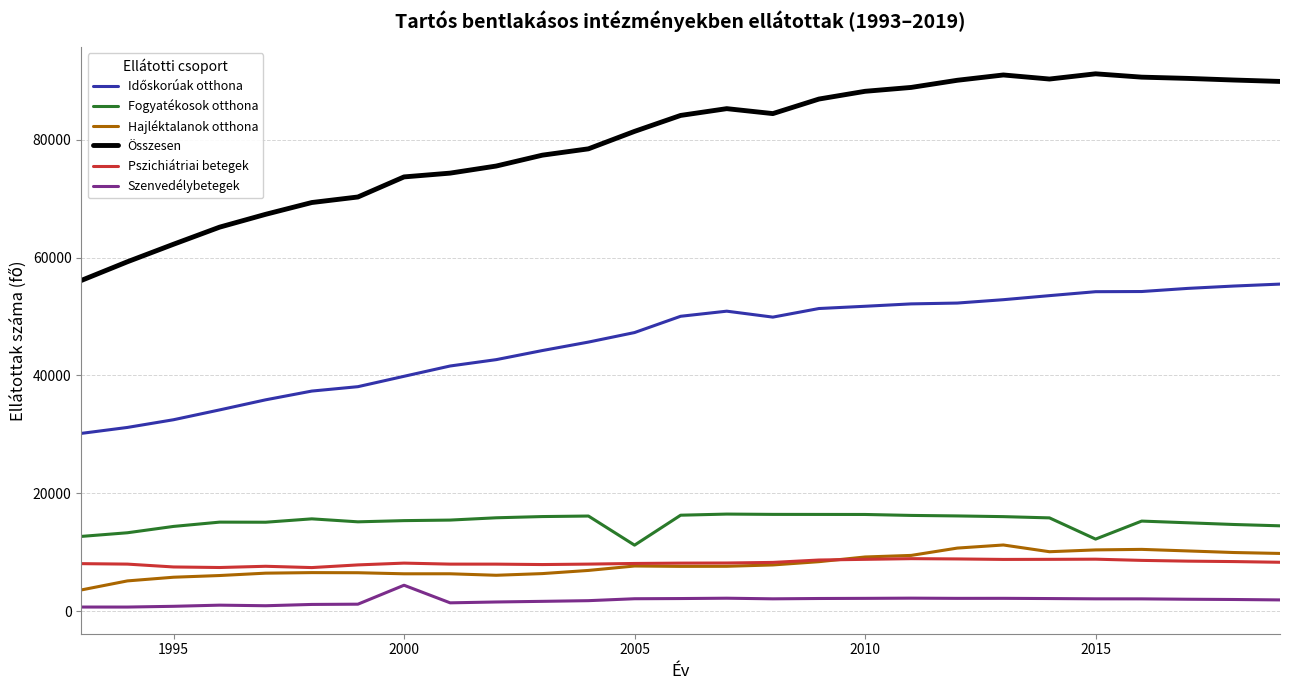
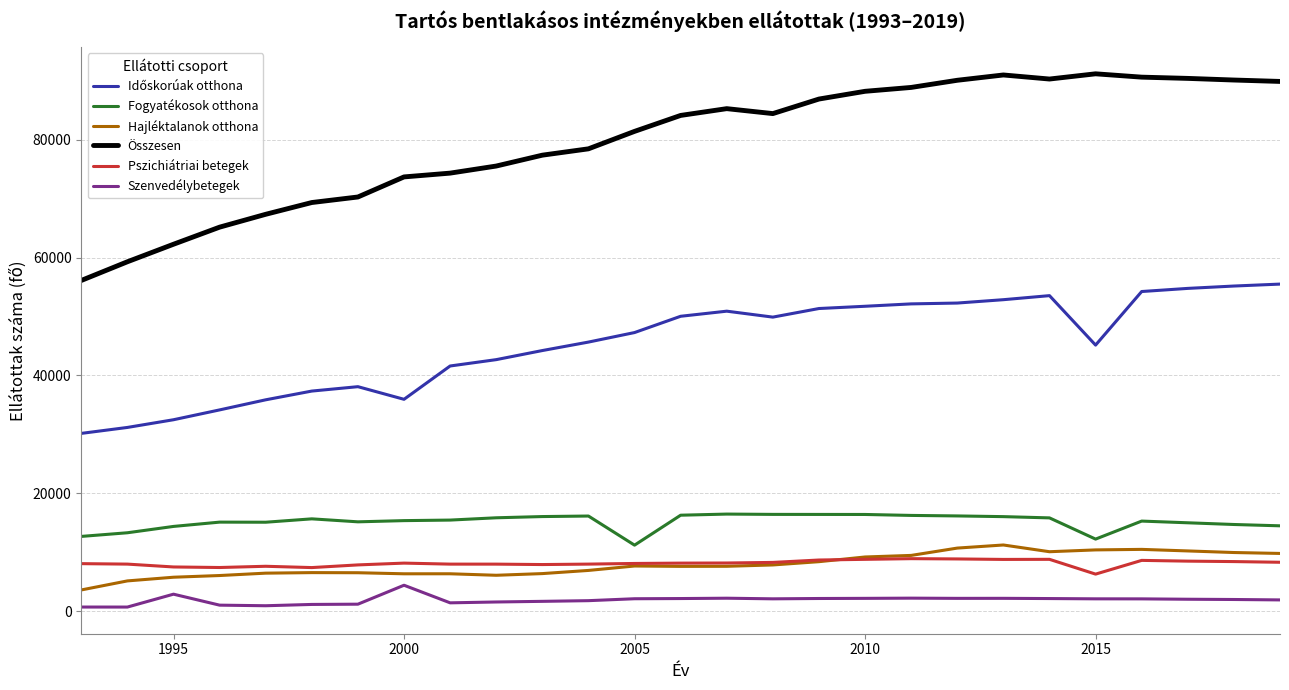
  {
    "Időskorúak otthona": {
      "1995": 32000,
-     "2000": 40000,
+     "2000": 36000,
      "2005": 47000,
      "2010": 52000,
-     "2015": 54000
+     "2015": 45000
    },
    "Fogyatékosok otthona": {
      "1995": 14000,
      "2000": 15000,
      "2005": 11000,
      "2010": 16000,
      "2015": 12000
    },
    "Hajléktalanok otthona": {
      "1995": 6000,
      "2000": 6000,
      "2015": 10000
    },
    "Összesen": {
      "1995": 62000,
      "2000": 74000,
      "2005": 81000,
      "2010": 88000,
      "2015": 91000
    },
    "Pszichiátriai betegek": {
      "1995": 7000,
      "2000": 8000,
-     "2015": 9000
+     "2015": 6000
    },
    "Szenvedélybetegek": {
-     "1995": 1000,
+     "1995": 3000,
      "2000": 4000,
      "2005": 2000,
      "2010": 2000,
      "2015": 2000
    }
  }
